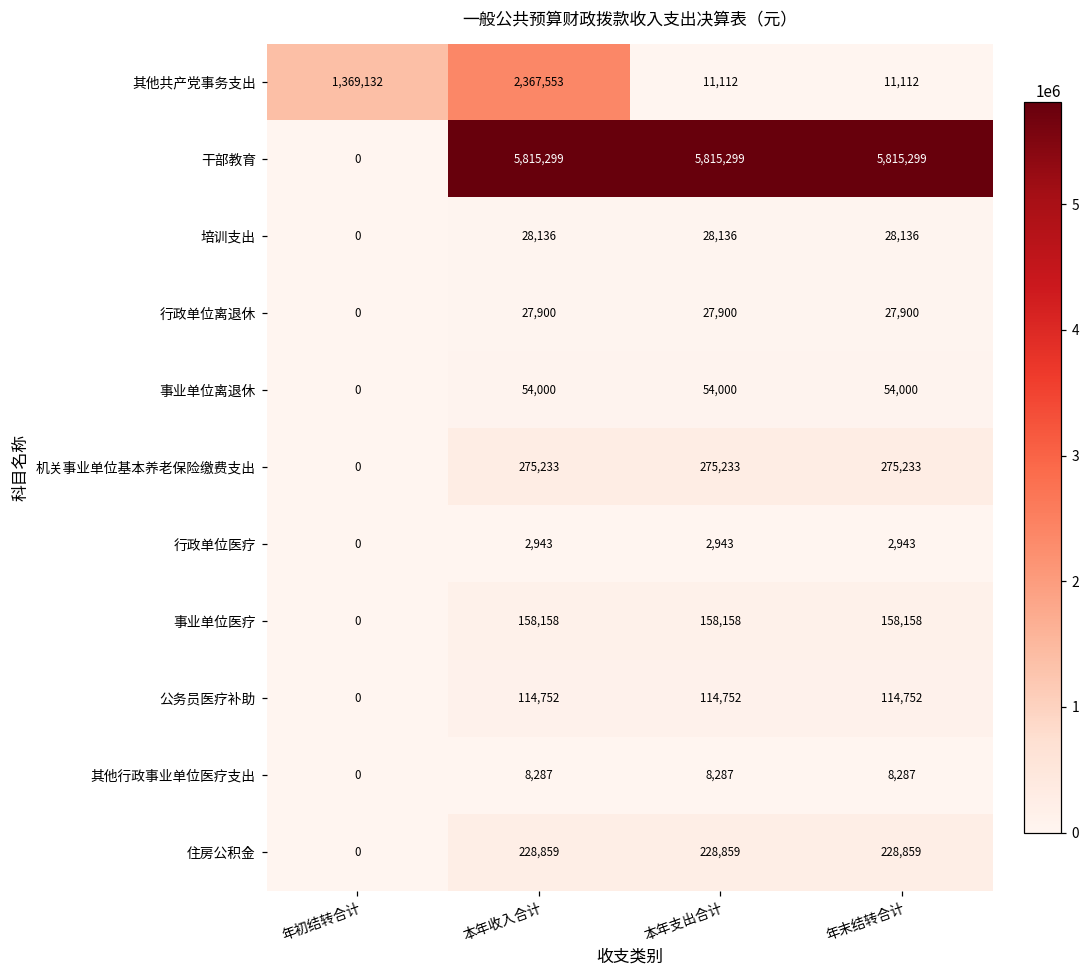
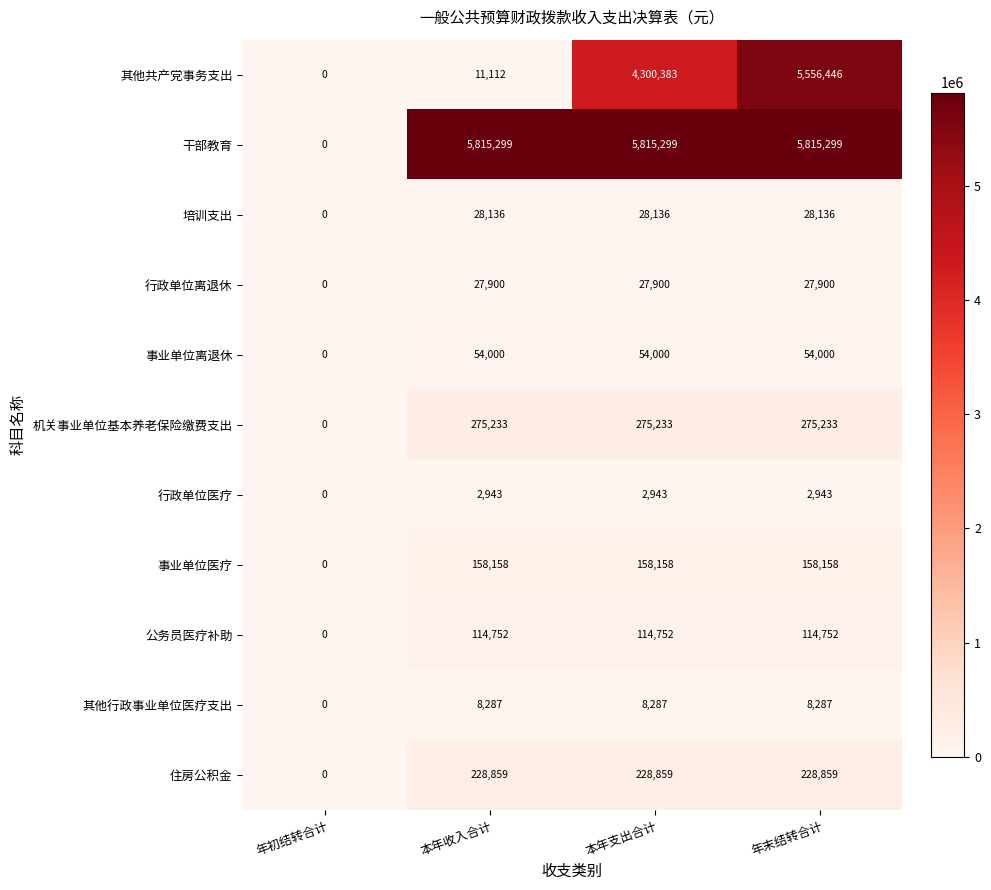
  {
    "其他共产党事务支出": {
-     "年初结转合计": "1,369,132",
-     "本年收入合计": "2,367,553",
-     "本年支出合计": "11,112",
-     "年末结转合计": "11,112"
+     "年初结转合计": "0",
+     "本年收入合计": "11,112",
+     "本年支出合计": "4,300,383",
+     "年末结转合计": "5,556,446"
    },
    "干部教育": {
      "年初结转合计": "0",
      "本年收入合计": "5,815,299",
      "本年支出合计": "5,815,299",
      "年末结转合计": "5,815,299"
    },
    "培训支出": {
      "年初结转合计": "0",
      "本年收入合计": "28,136",
      "本年支出合计": "28,136",
      "年末结转合计": "28,136"
    },
    "行政单位离退休": {
      "年初结转合计": "0",
      "本年收入合计": "27,900",
      "本年支出合计": "27,900",
      "年末结转合计": "27,900"
    },
    "事业单位离退休": {
      "年初结转合计": "0",
      "本年收入合计": "54,000",
      "本年支出合计": "54,000",
      "年末结转合计": "54,000"
    },
    "机关事业单位基本养老保险缴费支出": {
      "年初结转合计": "0",
      "本年收入合计": "275,233",
      "本年支出合计": "275,233",
      "年末结转合计": "275,233"
    },
    "行政单位医疗": {
      "年初结转合计": "0",
      "本年收入合计": "2,943",
      "本年支出合计": "2,943",
      "年末结转合计": "2,943"
    },
    "事业单位医疗": {
      "年初结转合计": "0",
      "本年收入合计": "158,158",
      "本年支出合计": "158,158",
      "年末结转合计": "158,158"
    },
    "公务员医疗补助": {
      "年初结转合计": "0",
      "本年收入合计": "114,752",
      "本年支出合计": "114,752",
      "年末结转合计": "114,752"
    },
    "其他行政事业单位医疗支出": {
      "年初结转合计": "0",
      "本年收入合计": "8,287",
      "本年支出合计": "8,287",
      "年末结转合计": "8,287"
    },
    "住房公积金": {
      "年初结转合计": "0",
      "本年收入合计": "228,859",
      "本年支出合计": "228,859",
      "年末结转合计": "228,859"
    }
  }
